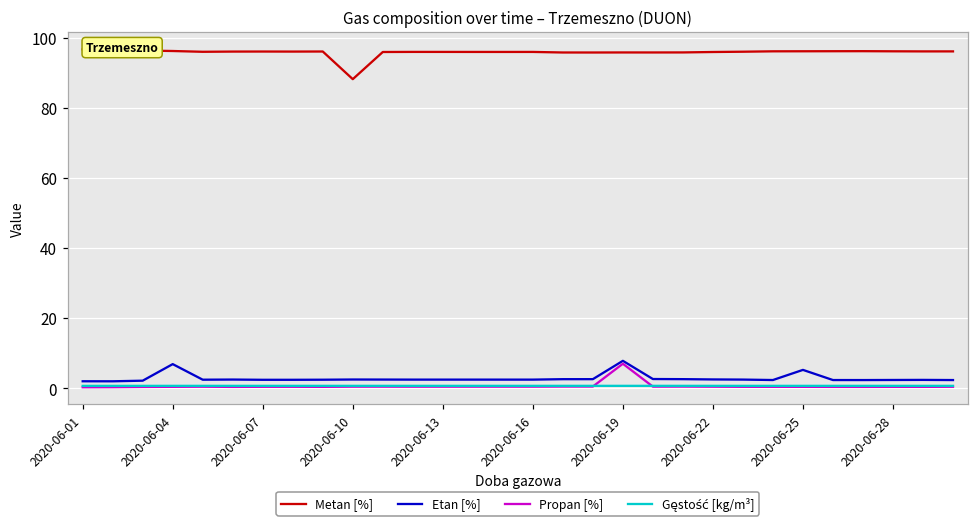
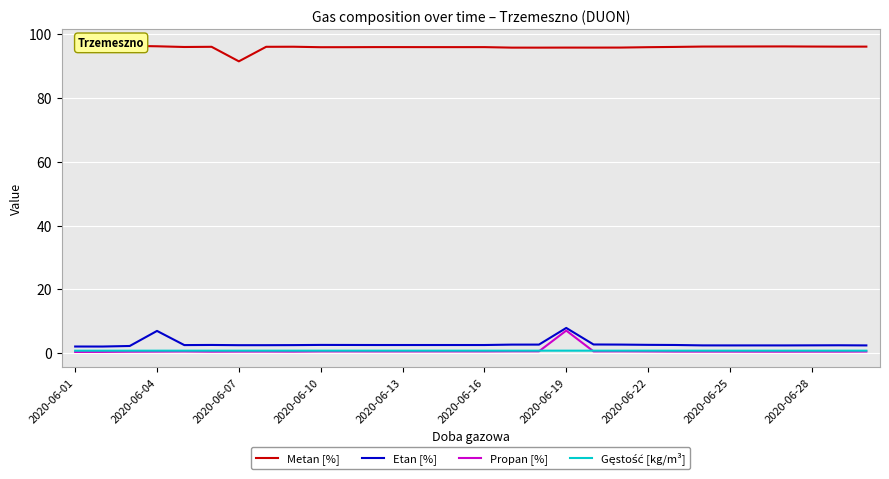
  {
    "Metan [%]": {
      "2020-06-04": 96,
-     "2020-06-07": 96,
-     "2020-06-10": 88,
+     "2020-06-07": 91,
+     "2020-06-10": 96,
      "2020-06-13": 96,
      "2020-06-16": 96,
      "2020-06-19": 96,
      "2020-06-22": 96,
      "2020-06-25": 96,
      "2020-06-28": 96
    },
    "Etan [%]": {
      "2020-06-01": 2,
      "2020-06-04": 7,
      "2020-06-07": 2,
      "2020-06-10": 3,
      "2020-06-13": 3,
      "2020-06-16": 3,
      "2020-06-19": 8,
      "2020-06-22": 3,
-     "2020-06-25": 5,
+     "2020-06-25": 2,
      "2020-06-28": 2
    },
    "Propan [%]": {
      "2020-06-19": 7
    },
    "Gęstość [kg/m³]": {
      "2020-06-19": 1
    }
  }
